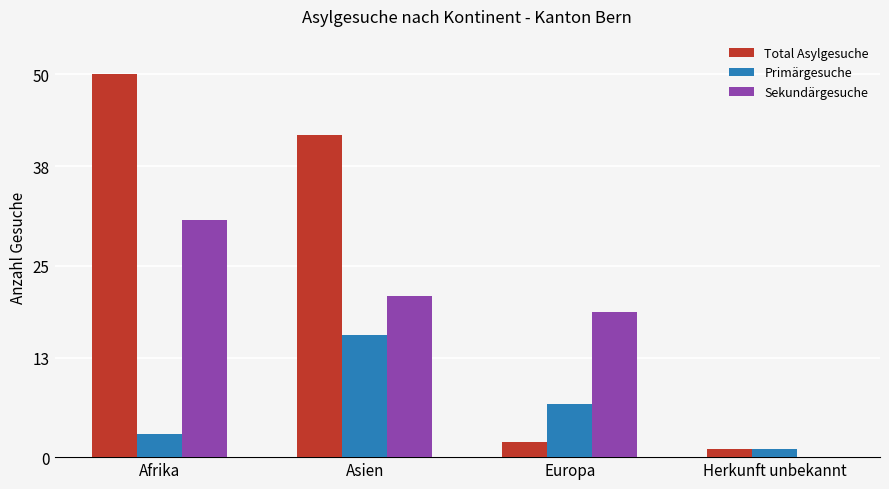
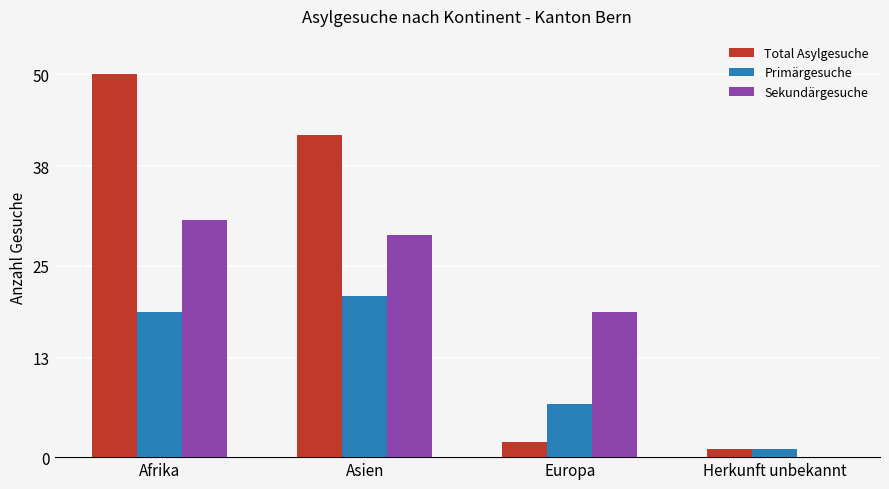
  {
    "Total Asylgesuche": {
      "Afrika": 50,
      "Asien": 42,
      "Europa": 2,
      "Herkunft unbekannt": 1
    },
    "Primärgesuche": {
-     "Afrika": 3,
-     "Asien": 16,
+     "Afrika": 19,
+     "Asien": 21,
      "Europa": 7,
      "Herkunft unbekannt": 1
    },
    "Sekundärgesuche": {
      "Afrika": 31,
-     "Asien": 21,
+     "Asien": 29,
      "Europa": 19,
      "Herkunft unbekannt": 0
    }
  }
